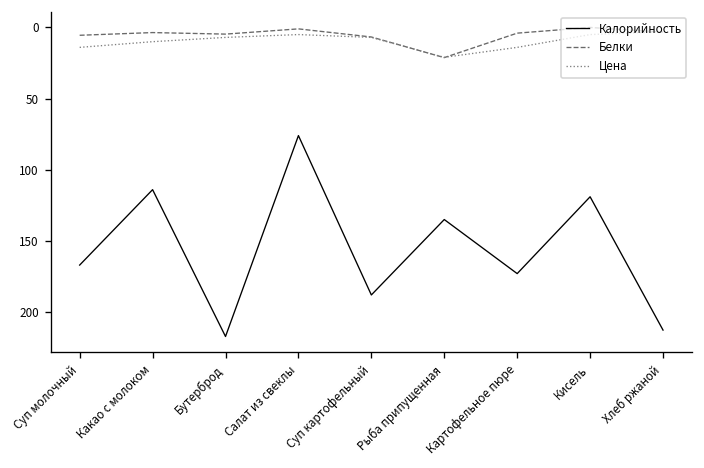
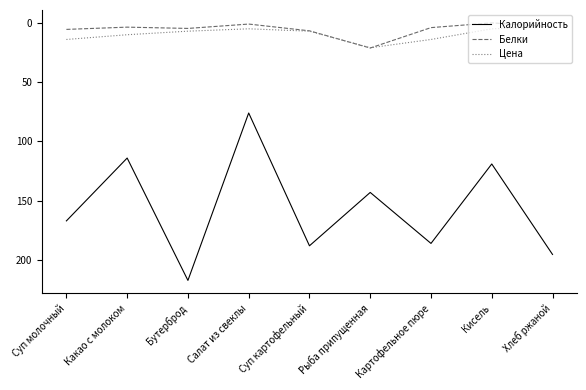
  {
    "Калорийность": {
      "Суп молочный": 167,
      "Какао с молоком": 114,
      "Бутерброд": 217,
      "Салат из свеклы": 76,
      "Суп картофельный": 188,
-     "Рыба припущенная": 135,
-     "Картофельное пюре": 173,
+     "Рыба припущенная": 143,
+     "Картофельное пюре": 186,
      "Кисель": 119,
-     "Хлеб ржаной": 213
+     "Хлеб ржаной": 195
    }
  }
